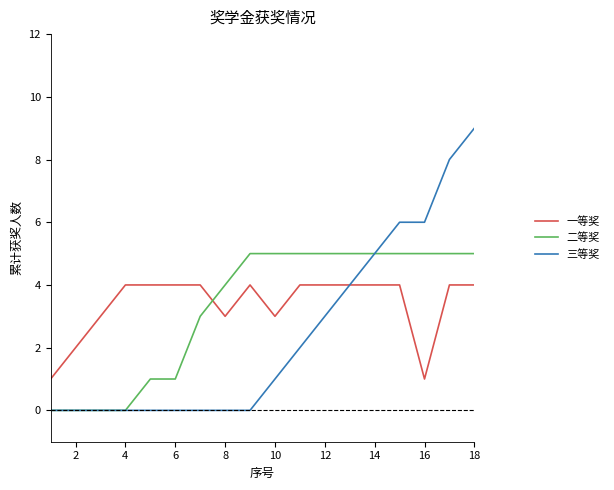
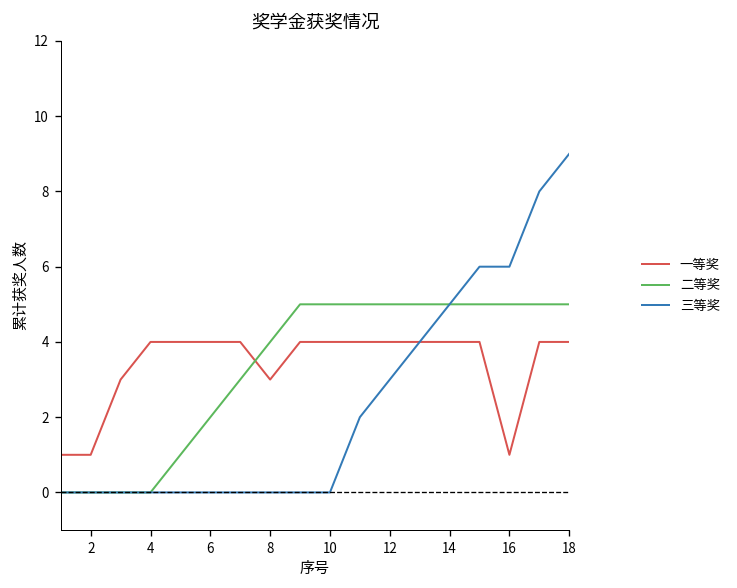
  {
    "一等奖": {
-     "2": 2,
+     "2": 1,
      "4": 4,
      "6": 4,
      "8": 3,
-     "10": 3,
+     "10": 4,
      "12": 4,
      "14": 4,
      "16": 1,
      "18": 4
    },
    "二等奖": {
-     "6": 1,
+     "6": 2,
      "8": 4,
      "10": 5,
      "12": 5,
      "16": 5,
      "18": 5
    },
    "三等奖": {
      "6": 0,
      "8": 0,
-     "10": 1,
+     "10": 0,
      "12": 3,
      "16": 6,
      "18": 9
    }
  }
